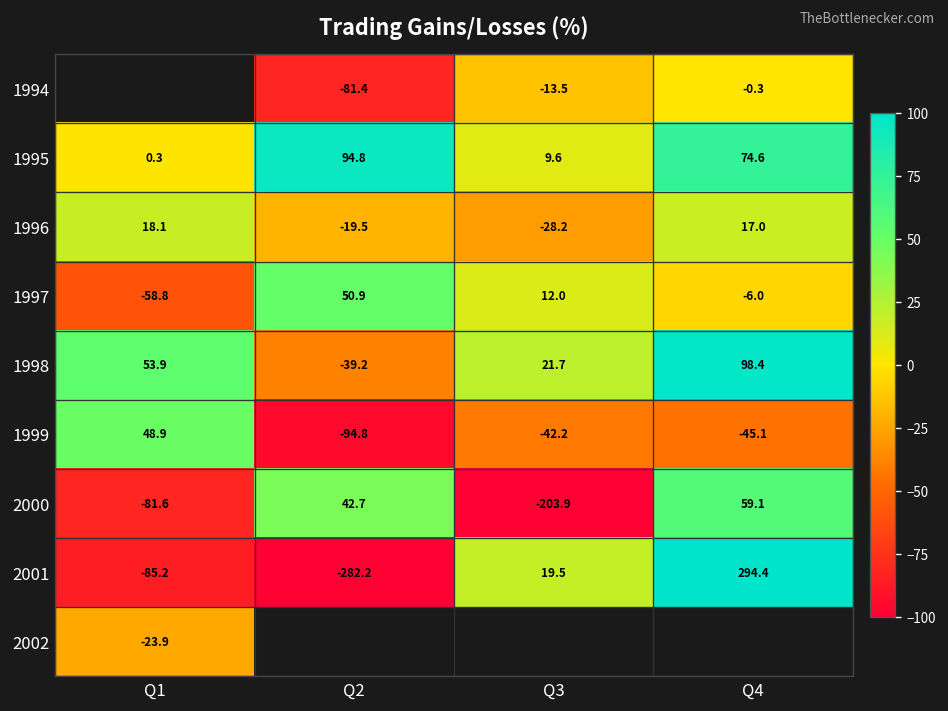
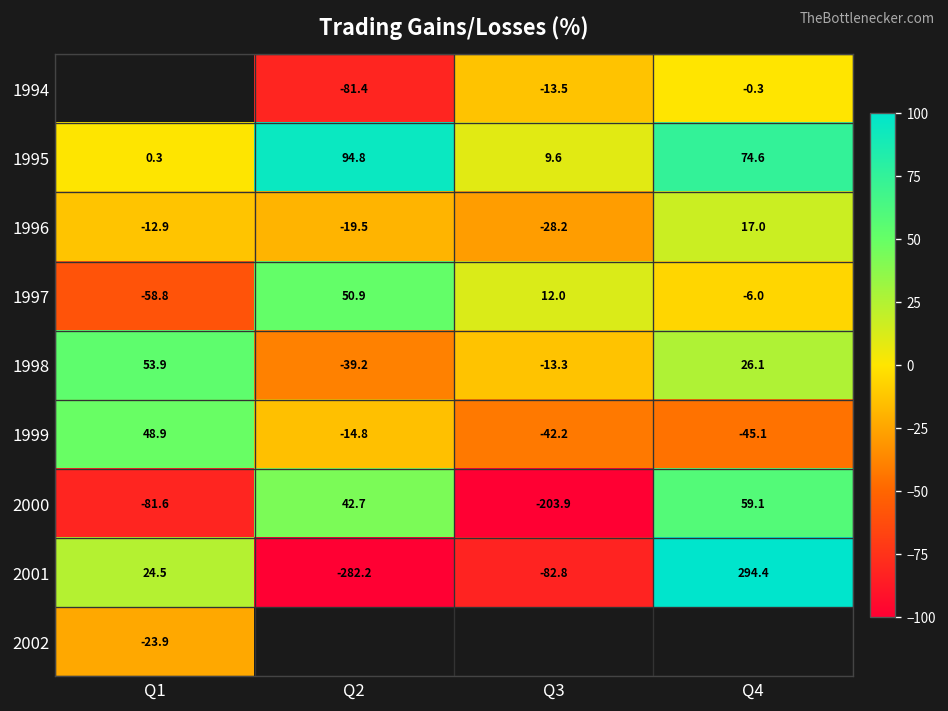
  {
    "1994": {
      "Q2": -81.4,
      "Q3": -13.5,
      "Q4": -0.3
    },
    "1995": {
      "Q1": 0.3,
      "Q2": 94.8,
      "Q3": 9.6,
      "Q4": 74.6
    },
    "1996": {
-     "Q1": 18.1,
+     "Q1": -12.9,
      "Q2": -19.5,
      "Q3": -28.2,
      "Q4": 17.0
    },
    "1997": {
      "Q1": -58.8,
      "Q2": 50.9,
      "Q3": 12.0,
      "Q4": -6.0
    },
    "1998": {
      "Q1": 53.9,
      "Q2": -39.2,
-     "Q3": 21.7,
-     "Q4": 98.4
+     "Q3": -13.3,
+     "Q4": 26.1
    },
    "1999": {
      "Q1": 48.9,
-     "Q2": -94.8,
+     "Q2": -14.8,
      "Q3": -42.2,
      "Q4": -45.1
    },
    "2000": {
      "Q1": -81.6,
      "Q2": 42.7,
      "Q3": -203.9,
      "Q4": 59.1
    },
    "2001": {
-     "Q1": -85.2,
+     "Q1": 24.5,
      "Q2": -282.2,
-     "Q3": 19.5,
+     "Q3": -82.8,
      "Q4": 294.4
    },
    "2002": {
      "Q1": -23.9
    }
  }
